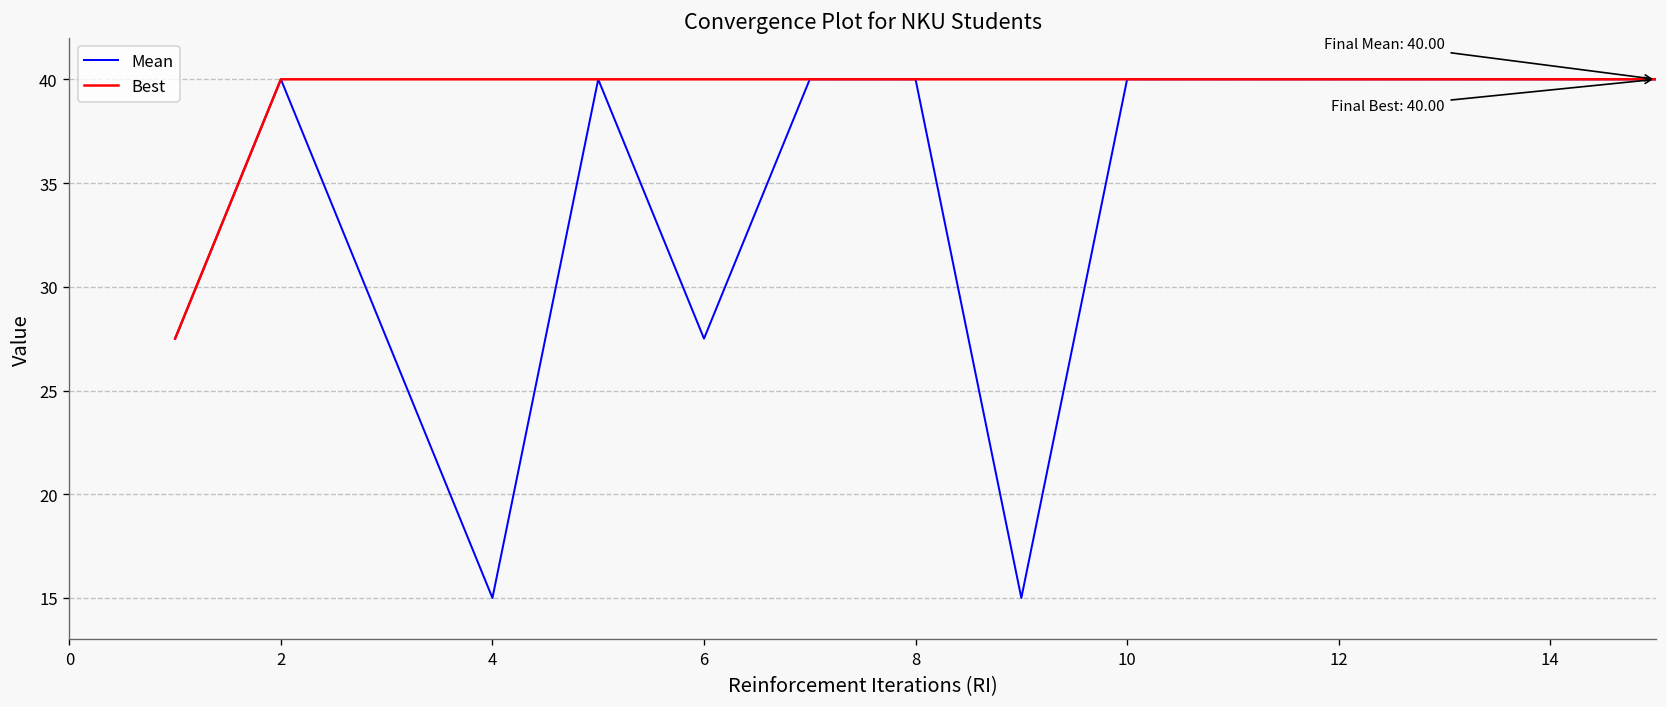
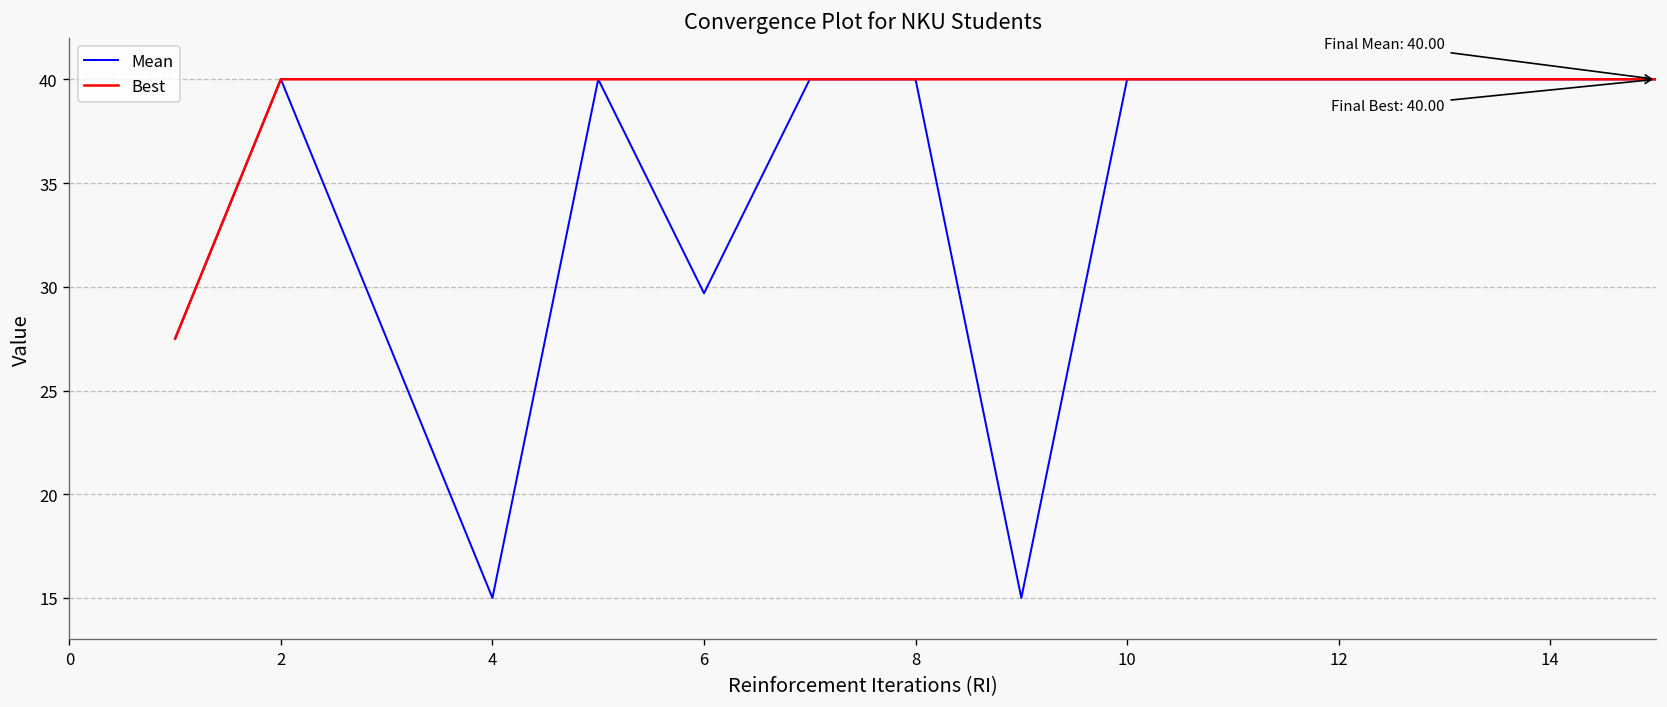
  {
    "Mean": {
      "4": 15.0,
-     "6": 27.5
+     "6": 29.7
    },
    "Best": {
      "4": 40.0,
      "6": 40.0
    }
  }
